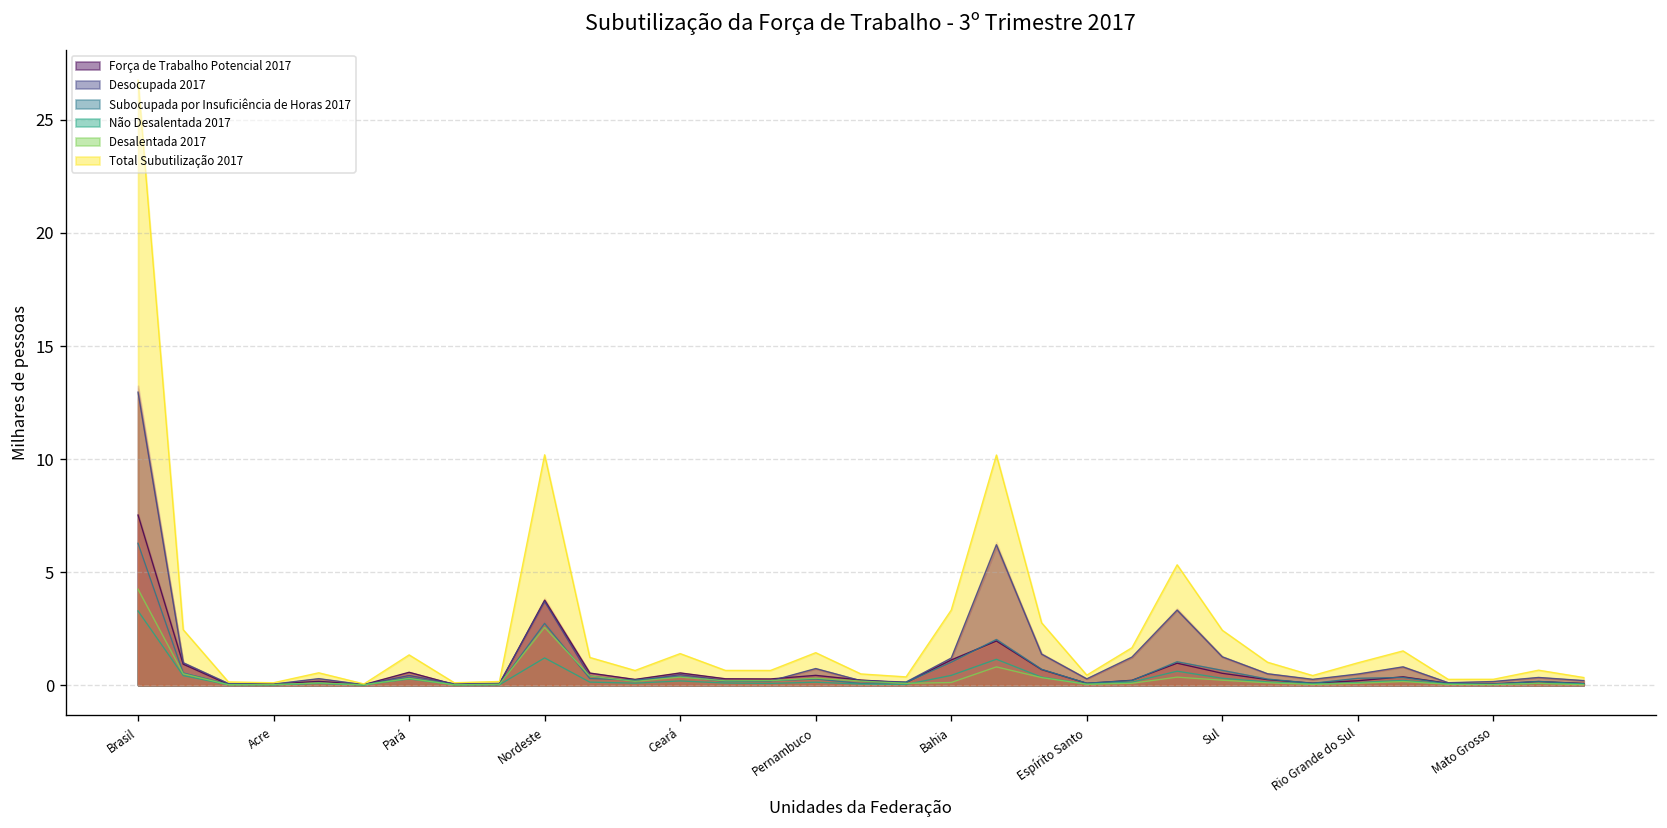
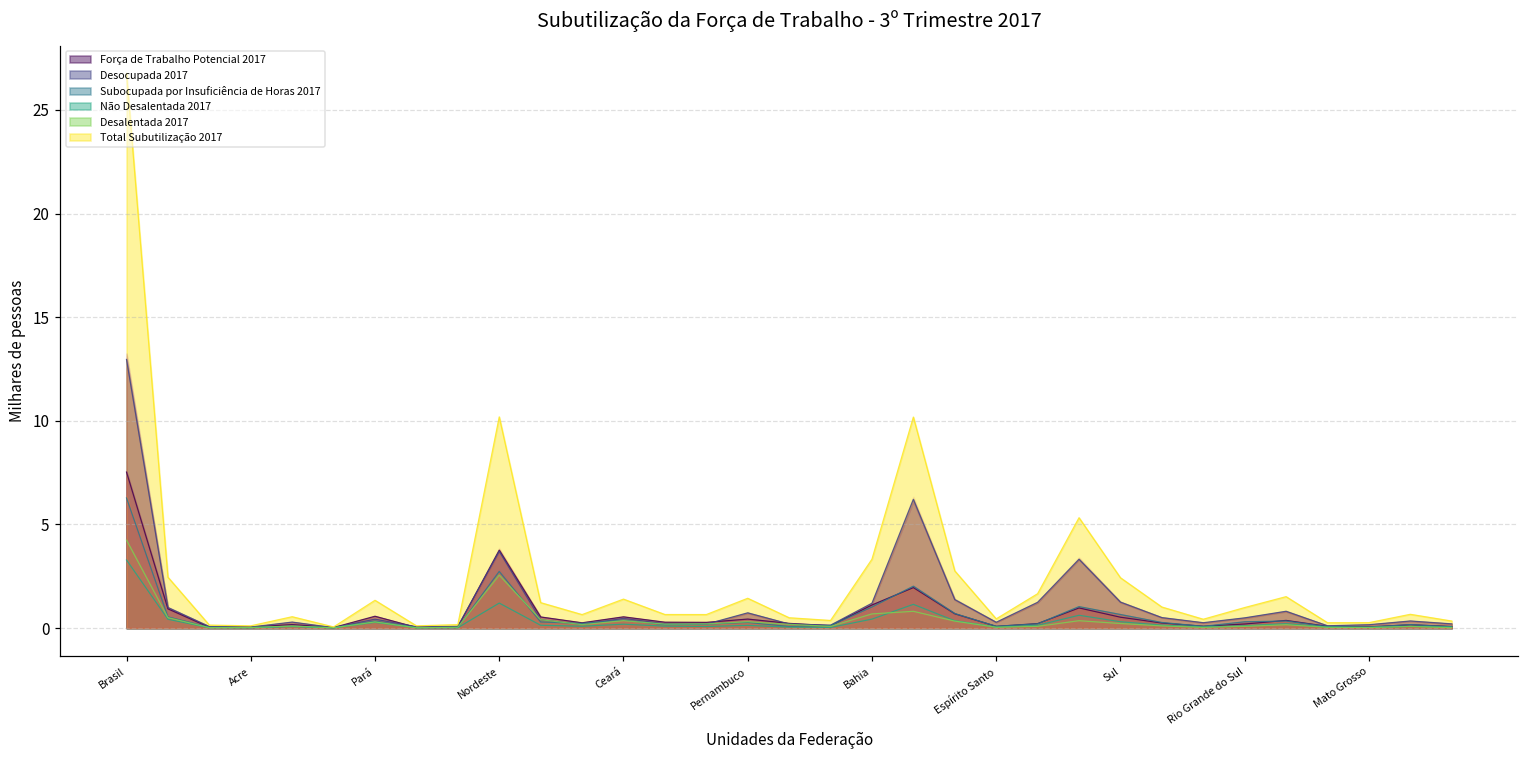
  {
    "Desalentada 2017": {
      "Brasil": 4.2,
      "Nordeste": 2.6,
-     "Bahia": 0.1
+     "Bahia": 0.7
    }
  }
